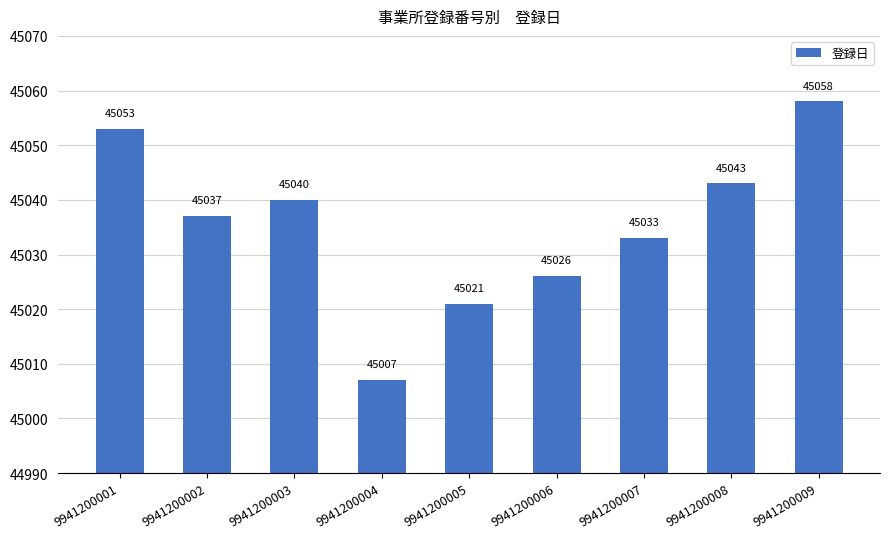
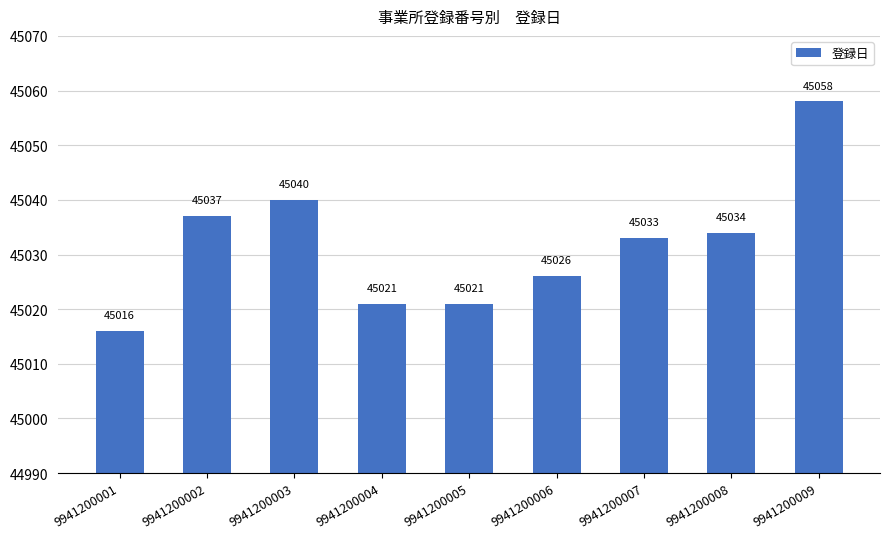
  {
-   "9941200001": 45053,
+   "9941200001": 45016,
    "9941200002": 45037,
    "9941200003": 45040,
-   "9941200004": 45007,
+   "9941200004": 45021,
    "9941200005": 45021,
    "9941200006": 45026,
    "9941200007": 45033,
-   "9941200008": 45043,
+   "9941200008": 45034,
    "9941200009": 45058
  }
